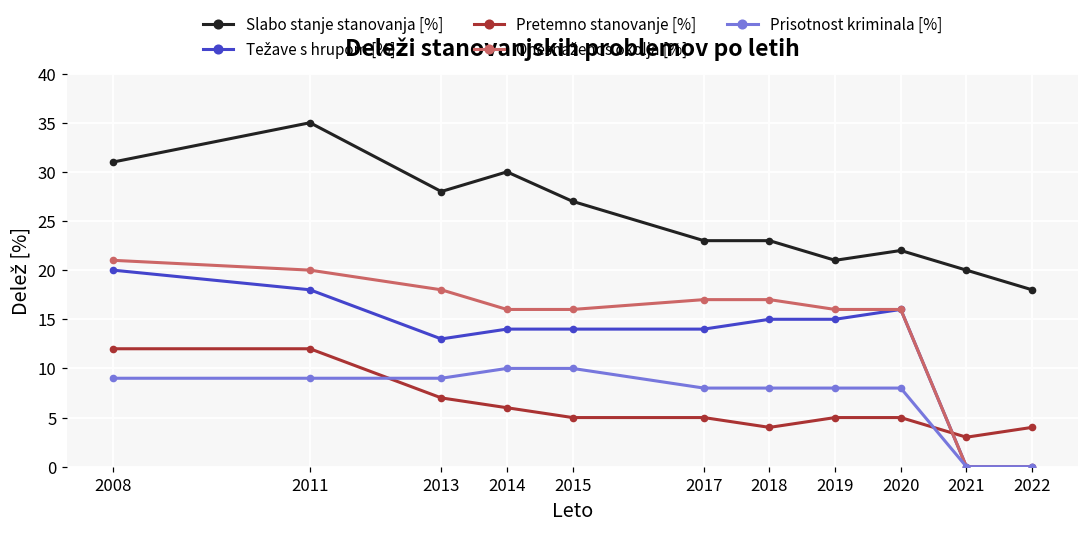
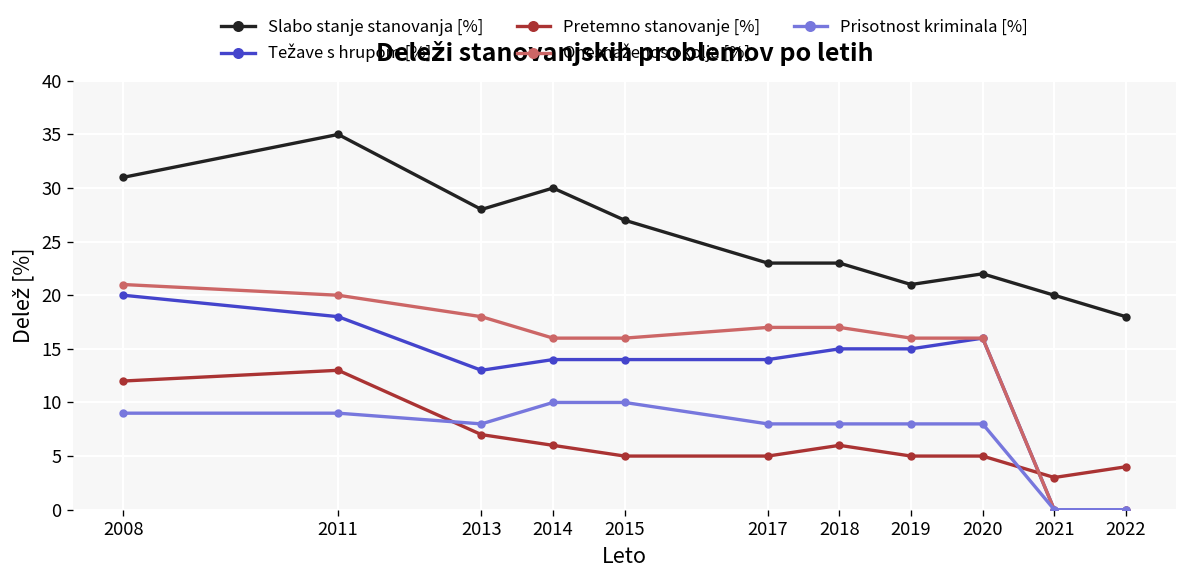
  {
    "Slabo stanje stanovanja [%]": {
      "2008": 31,
      "2011": 35,
      "2013": 28,
      "2014": 30,
      "2015": 27,
      "2017": 23,
      "2018": 23,
      "2019": 21,
      "2020": 22,
      "2021": 20,
      "2022": 18
    },
    "Težave s hrupom [%]": {
      "2008": 20,
      "2011": 18,
      "2013": 13,
      "2014": 14,
      "2015": 14,
      "2017": 14,
      "2018": 15,
      "2019": 15
    },
    "Pretemno stanovanje [%]": {
      "2008": 12,
-     "2011": 12,
+     "2011": 13,
      "2013": 7,
      "2014": 6,
      "2015": 5,
      "2017": 5,
-     "2018": 4,
+     "2018": 6,
      "2019": 5,
      "2020": 5,
      "2021": 3,
      "2022": 4
    },
    "Onesnaženos okolja [%]": {
      "2008": 21,
      "2011": 20,
      "2013": 18,
      "2014": 16,
      "2015": 16,
      "2017": 17,
      "2018": 17,
      "2019": 16
    },
    "Prisotnost kriminala [%]": {
      "2008": 9,
      "2011": 9,
-     "2013": 9,
+     "2013": 8,
      "2014": 10,
      "2015": 10,
      "2017": 8,
      "2018": 8,
      "2019": 8,
      "2020": 8
    }
  }
